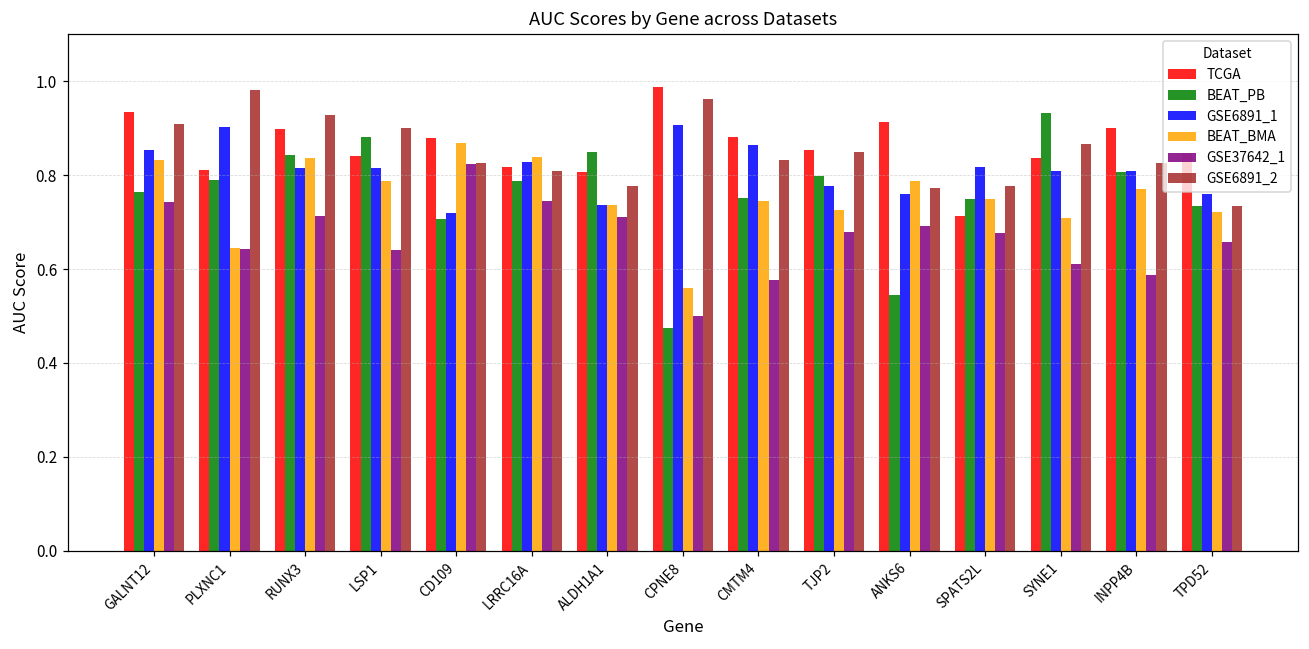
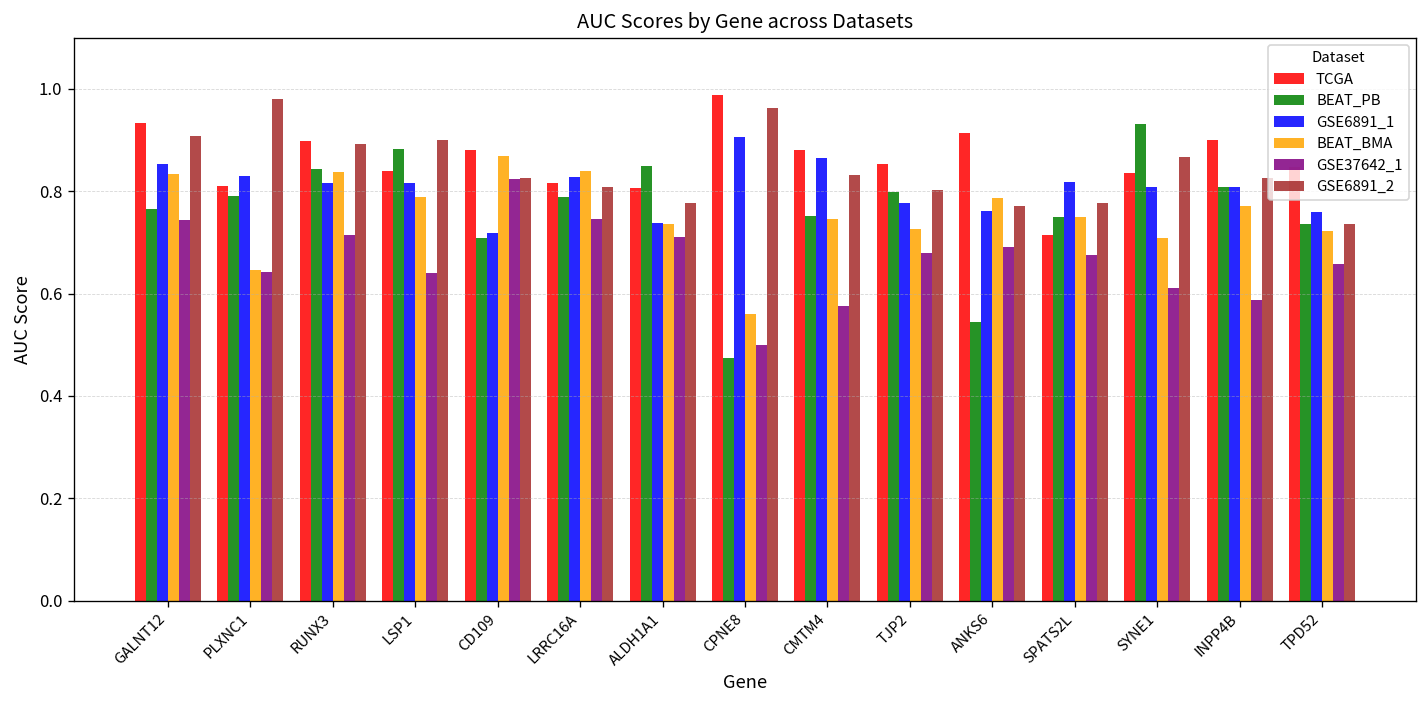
  {
    "TCGA": {
      "GALNT12": 0.93,
      "PLXNC1": 0.81,
      "RUNX3": 0.90,
      "LSP1": 0.84,
      "CD109": 0.88,
      "LRRC16A": 0.82,
      "ALDH1A1": 0.81,
      "CPNE8": 0.99,
      "CMTM4": 0.88,
      "TJP2": 0.85,
      "ANKS6": 0.91,
      "SPATS2L": 0.71,
      "SYNE1": 0.84,
      "INPP4B": 0.90
    },
    "BEAT_PB": {
      "GALNT12": 0.77,
      "PLXNC1": 0.79,
      "RUNX3": 0.84,
      "LSP1": 0.88,
      "CD109": 0.71,
      "LRRC16A": 0.79,
      "ALDH1A1": 0.85,
      "CPNE8": 0.47,
      "CMTM4": 0.75,
      "TJP2": 0.80,
      "ANKS6": 0.54,
      "SPATS2L": 0.75,
      "SYNE1": 0.93,
      "INPP4B": 0.81,
      "TPD52": 0.73
    },
    "GSE6891_1": {
      "GALNT12": 0.85,
-     "PLXNC1": 0.90,
+     "PLXNC1": 0.83,
      "RUNX3": 0.82,
      "LSP1": 0.82,
      "CD109": 0.72,
      "LRRC16A": 0.83,
      "ALDH1A1": 0.74,
      "CPNE8": 0.91,
      "CMTM4": 0.86,
      "TJP2": 0.78,
      "ANKS6": 0.76,
      "SPATS2L": 0.82,
      "SYNE1": 0.81,
      "INPP4B": 0.81,
      "TPD52": 0.76
    },
    "BEAT_BMA": {
      "GALNT12": 0.83,
      "PLXNC1": 0.65,
      "RUNX3": 0.84,
      "LSP1": 0.79,
      "CD109": 0.87,
      "LRRC16A": 0.84,
      "ALDH1A1": 0.74,
      "CPNE8": 0.56,
      "CMTM4": 0.75,
      "TJP2": 0.73,
      "ANKS6": 0.79,
      "SPATS2L": 0.75,
      "SYNE1": 0.71,
      "INPP4B": 0.77,
      "TPD52": 0.72
    },
    "GSE37642_1": {
      "GALNT12": 0.74,
      "PLXNC1": 0.64,
      "RUNX3": 0.71,
      "LSP1": 0.64,
      "CD109": 0.82,
      "LRRC16A": 0.74,
      "ALDH1A1": 0.71,
      "CPNE8": 0.50,
      "CMTM4": 0.58,
      "TJP2": 0.68,
      "ANKS6": 0.69,
      "SPATS2L": 0.68,
      "SYNE1": 0.61,
      "INPP4B": 0.59,
      "TPD52": 0.66
    },
    "GSE6891_2": {
      "GALNT12": 0.91,
      "PLXNC1": 0.98,
-     "RUNX3": 0.93,
+     "RUNX3": 0.89,
      "LSP1": 0.90,
      "CD109": 0.83,
      "LRRC16A": 0.81,
      "ALDH1A1": 0.78,
      "CPNE8": 0.96,
      "CMTM4": 0.83,
-     "TJP2": 0.85,
+     "TJP2": 0.80,
      "ANKS6": 0.77,
      "SPATS2L": 0.78,
      "SYNE1": 0.87,
      "INPP4B": 0.83,
      "TPD52": 0.74
    }
  }
